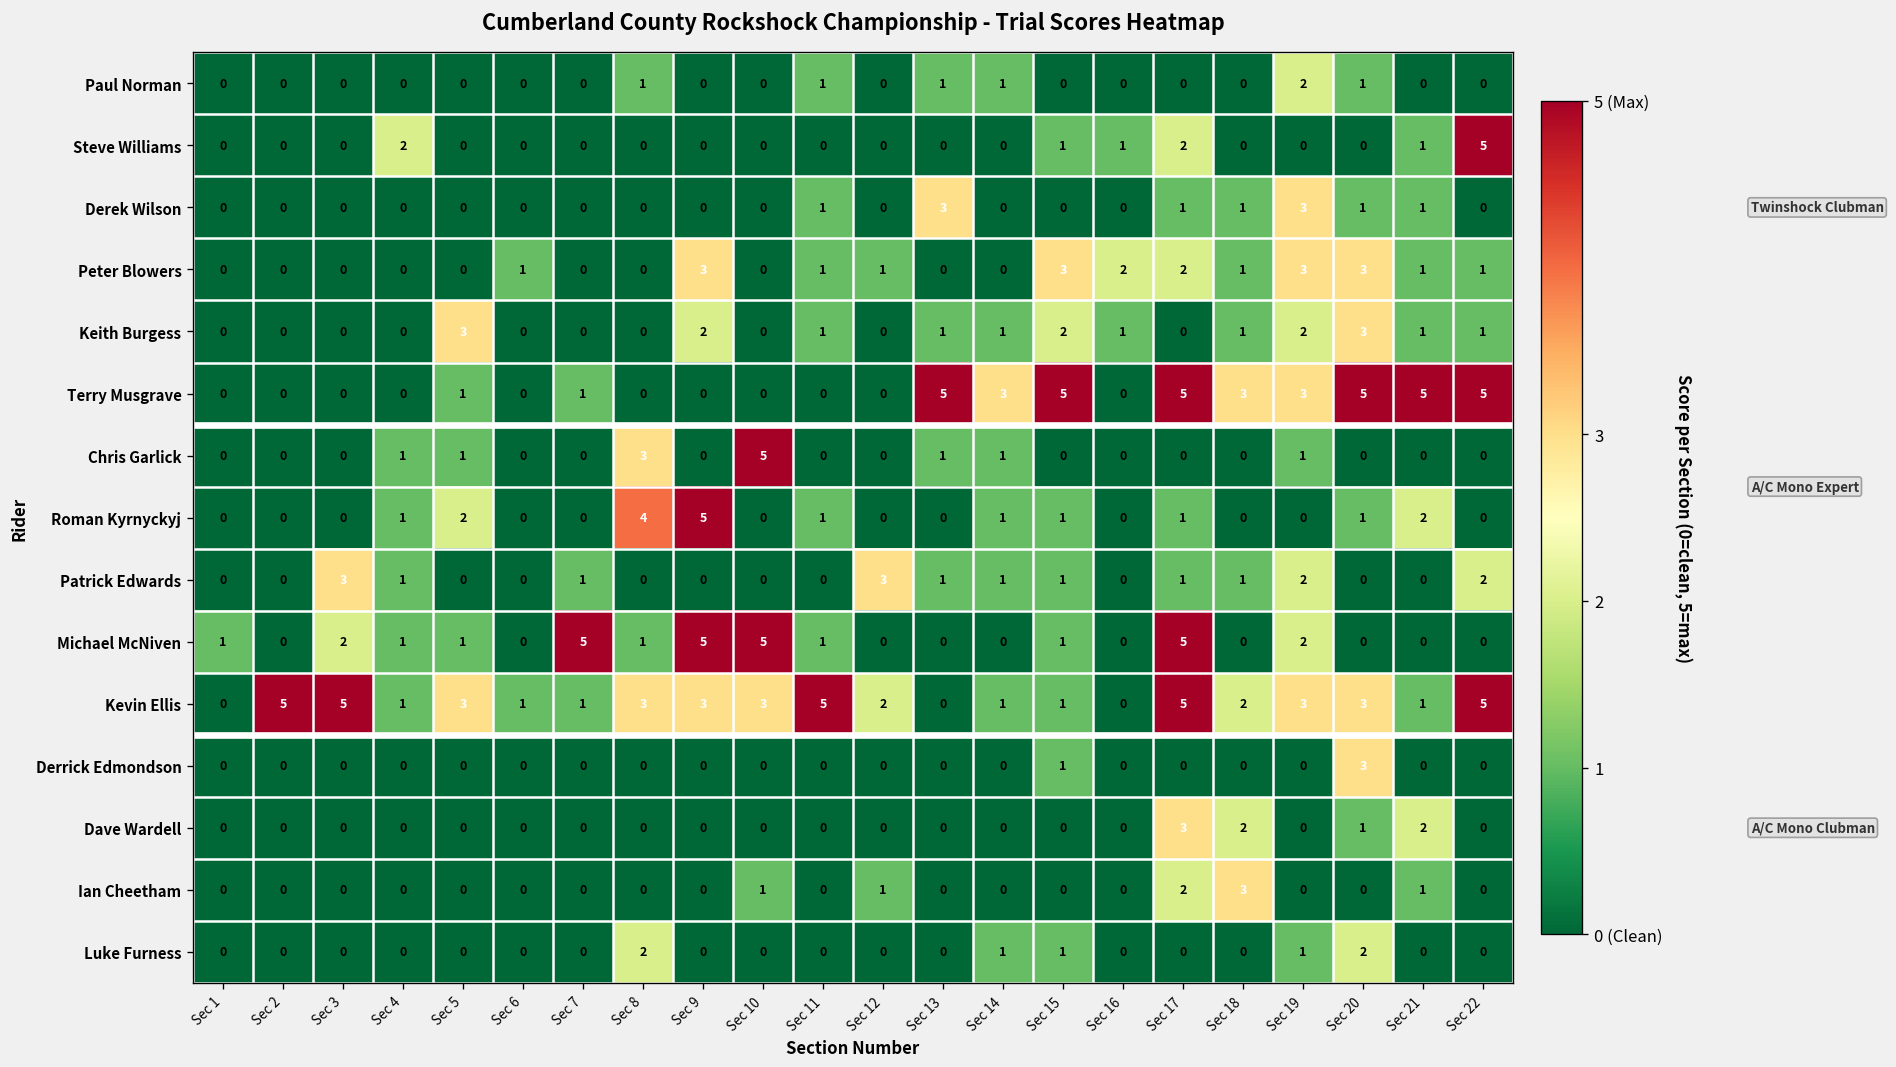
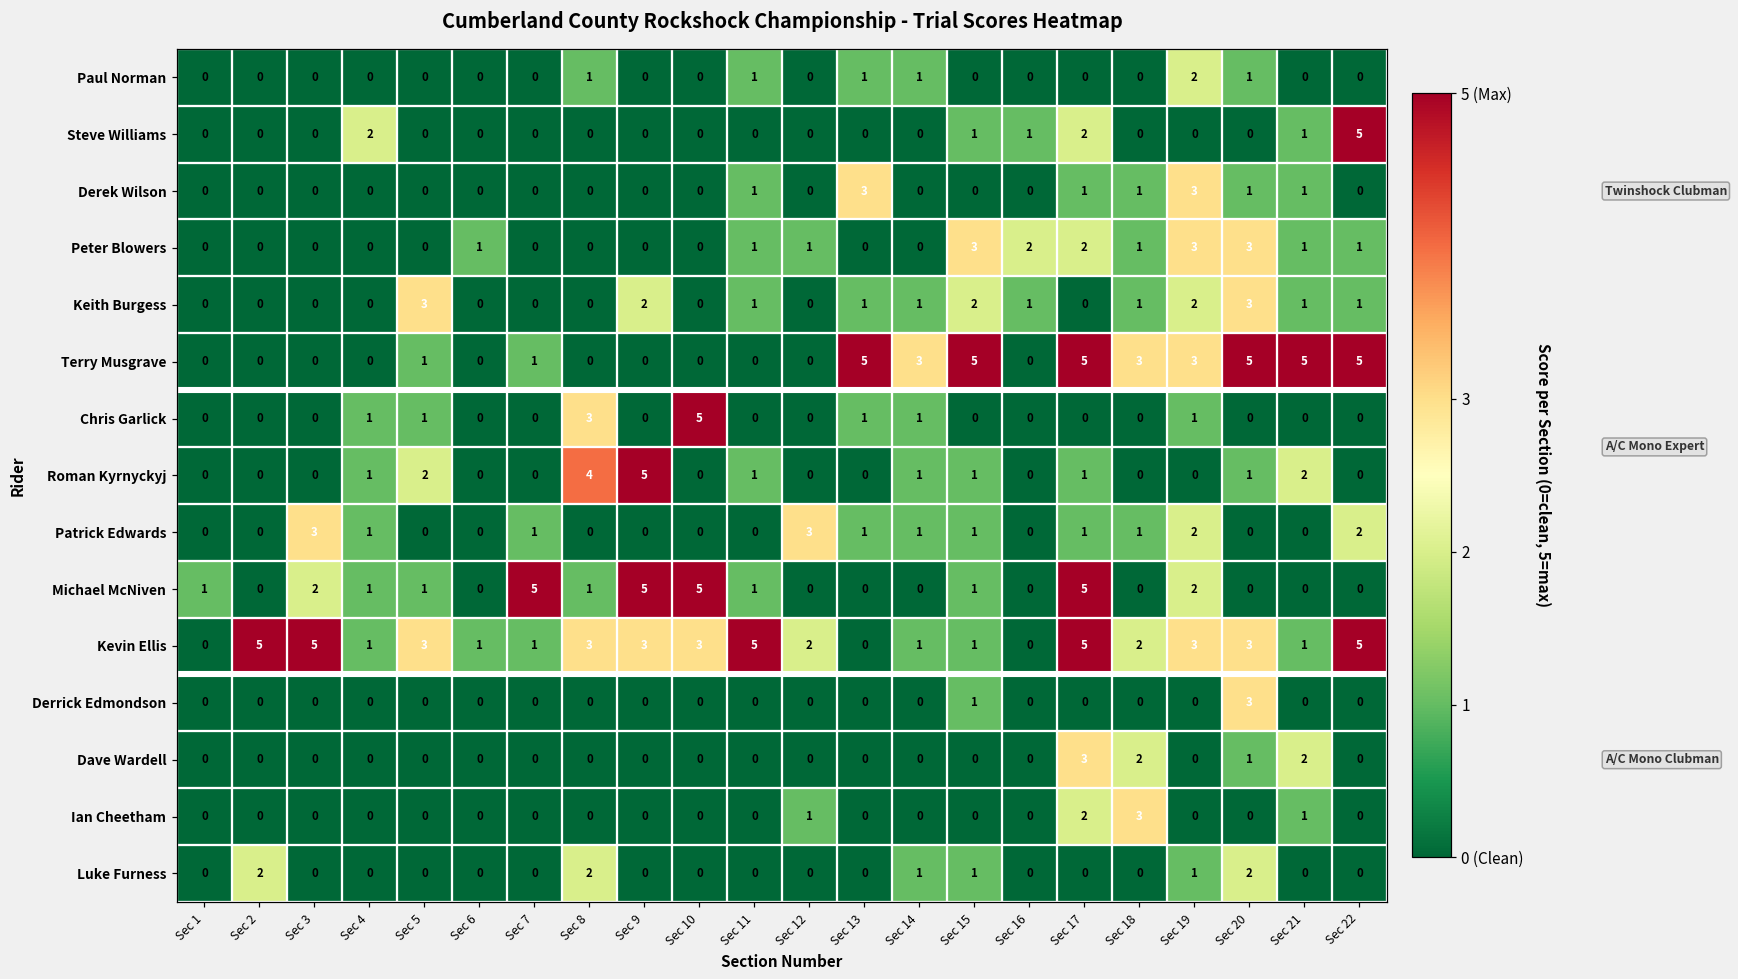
  {
    "Peter Blowers": {
      "Sec 1": 0,
      "Sec 2": 0,
      "Sec 3": 0,
      "Sec 4": 0,
      "Sec 5": 0,
      "Sec 6": 1,
      "Sec 7": 0,
      "Sec 8": 0,
-     "Sec 9": 3,
+     "Sec 9": 0,
      "Sec 10": 0,
      "Sec 11": 1,
      "Sec 12": 1,
      "Sec 13": 0,
      "Sec 14": 0,
      "Sec 15": 3,
      "Sec 16": 2,
      "Sec 17": 2,
      "Sec 18": 1,
      "Sec 19": 3,
      "Sec 20": 3,
      "Sec 21": 1,
      "Sec 22": 1
    },
    "Ian Cheetham": {
      "Sec 1": 0,
      "Sec 2": 0,
      "Sec 3": 0,
      "Sec 4": 0,
      "Sec 5": 0,
      "Sec 6": 0,
      "Sec 7": 0,
      "Sec 8": 0,
      "Sec 9": 0,
-     "Sec 10": 1,
+     "Sec 10": 0,
      "Sec 11": 0,
      "Sec 12": 1,
      "Sec 13": 0,
      "Sec 14": 0,
      "Sec 15": 0,
      "Sec 16": 0,
      "Sec 17": 2,
      "Sec 18": 3,
      "Sec 19": 0,
      "Sec 20": 0,
      "Sec 21": 1,
      "Sec 22": 0
    },
    "Luke Furness": {
      "Sec 1": 0,
-     "Sec 2": 0,
+     "Sec 2": 2,
      "Sec 3": 0,
      "Sec 4": 0,
      "Sec 5": 0,
      "Sec 6": 0,
      "Sec 7": 0,
      "Sec 8": 2,
      "Sec 9": 0,
      "Sec 10": 0,
      "Sec 11": 0,
      "Sec 12": 0,
      "Sec 13": 0,
      "Sec 14": 1,
      "Sec 15": 1,
      "Sec 16": 0,
      "Sec 17": 0,
      "Sec 18": 0,
      "Sec 19": 1,
      "Sec 20": 2,
      "Sec 21": 0,
      "Sec 22": 0
    }
  }
